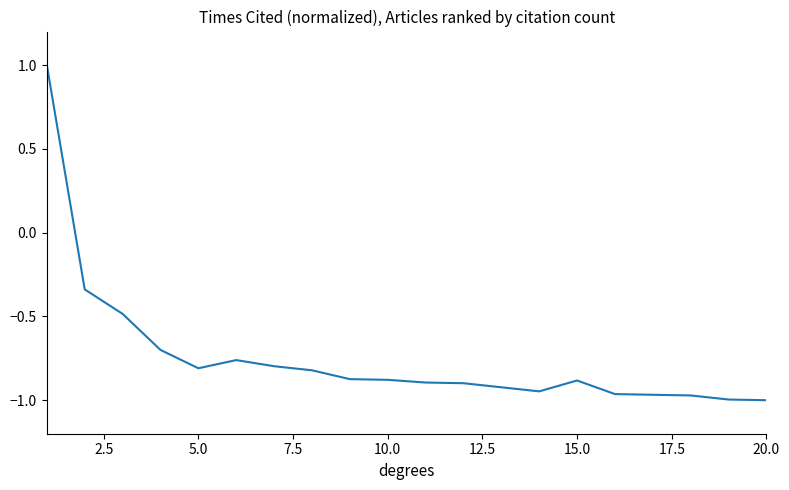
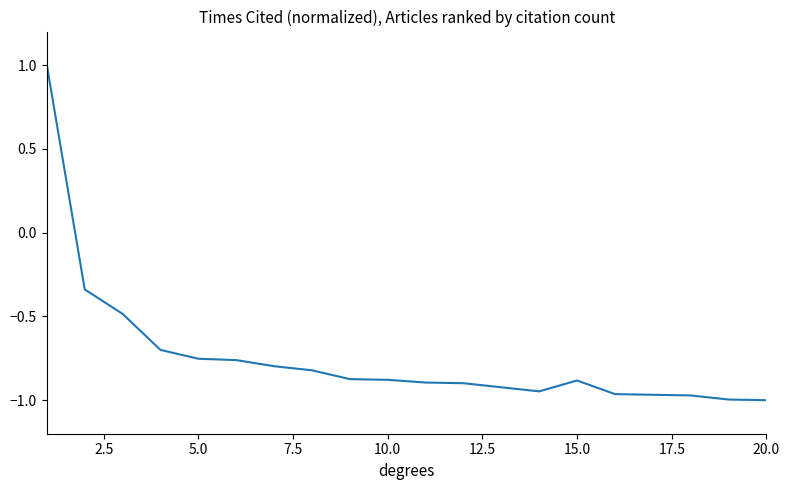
  {
-   "5.0": -0.81,
+   "5.0": -0.75,
    "10.0": -0.88,
    "15.0": -0.88,
    "20.0": -1.00
  }
